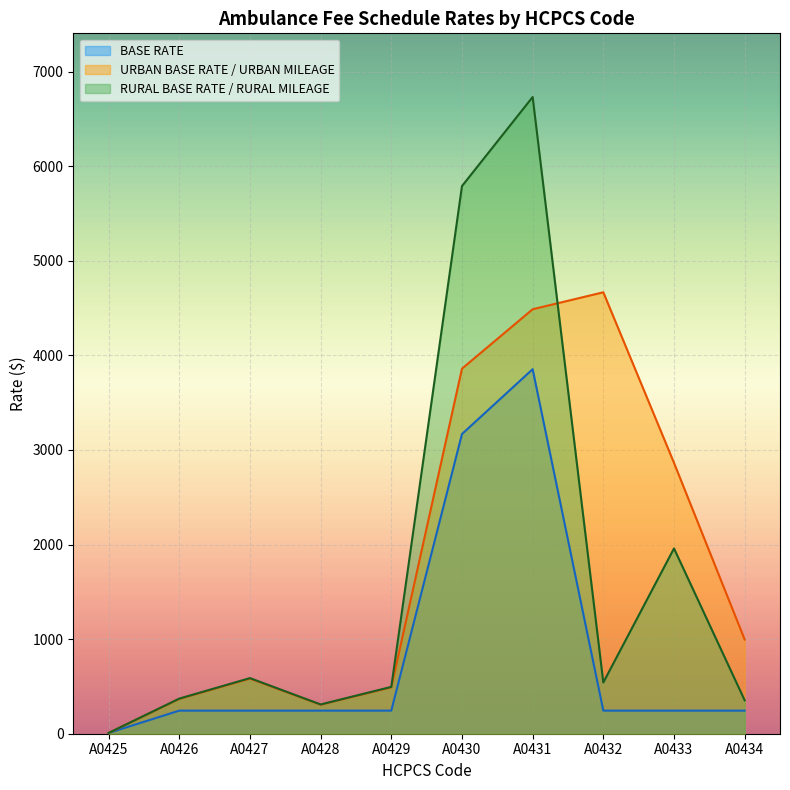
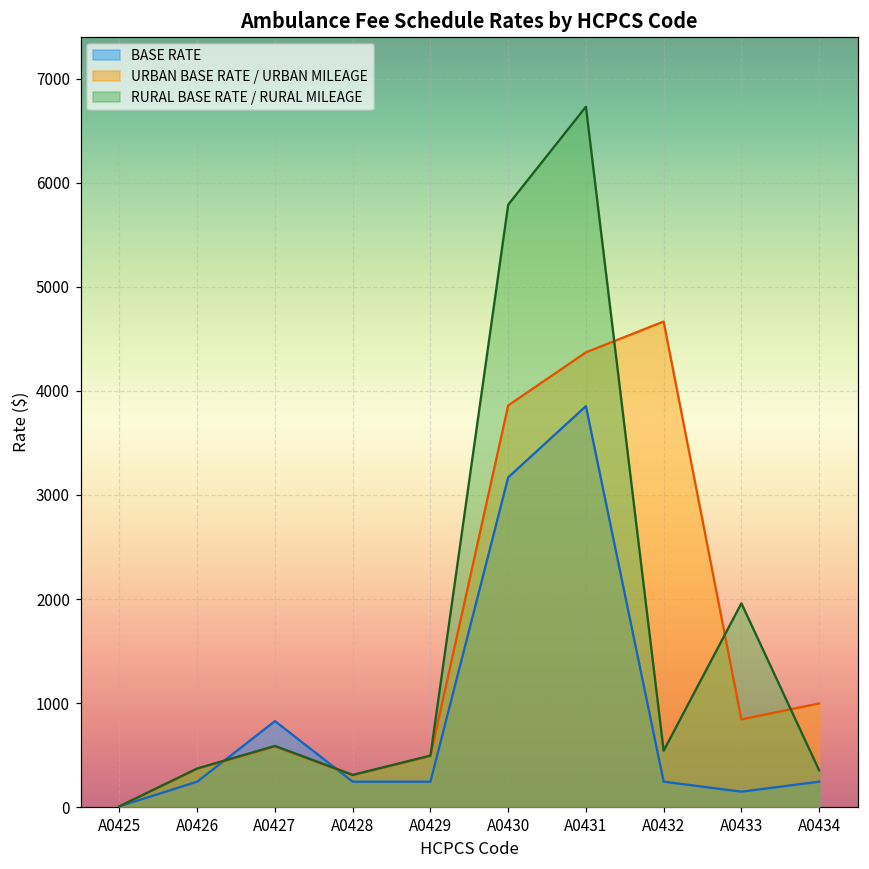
  {
    "BASE RATE": {
      "A0426": 200,
-     "A0427": 200,
+     "A0427": 800,
      "A0428": 200,
      "A0429": 200,
      "A0430": 3200,
      "A0431": 3900,
      "A0432": 200,
-     "A0433": 200,
+     "A0433": 100,
      "A0434": 200
    },
    "URBAN BASE RATE / URBAN MILEAGE": {
      "A0430": 3900,
-     "A0431": 4500,
+     "A0431": 4400,
      "A0432": 4700,
-     "A0433": 2900,
+     "A0433": 800,
      "A0434": 1000
    },
    "RURAL BASE RATE / RURAL MILEAGE": {
      "A0430": 5800,
      "A0431": 6700,
      "A0432": 500,
      "A0433": 2000,
      "A0434": 400
    }
  }
